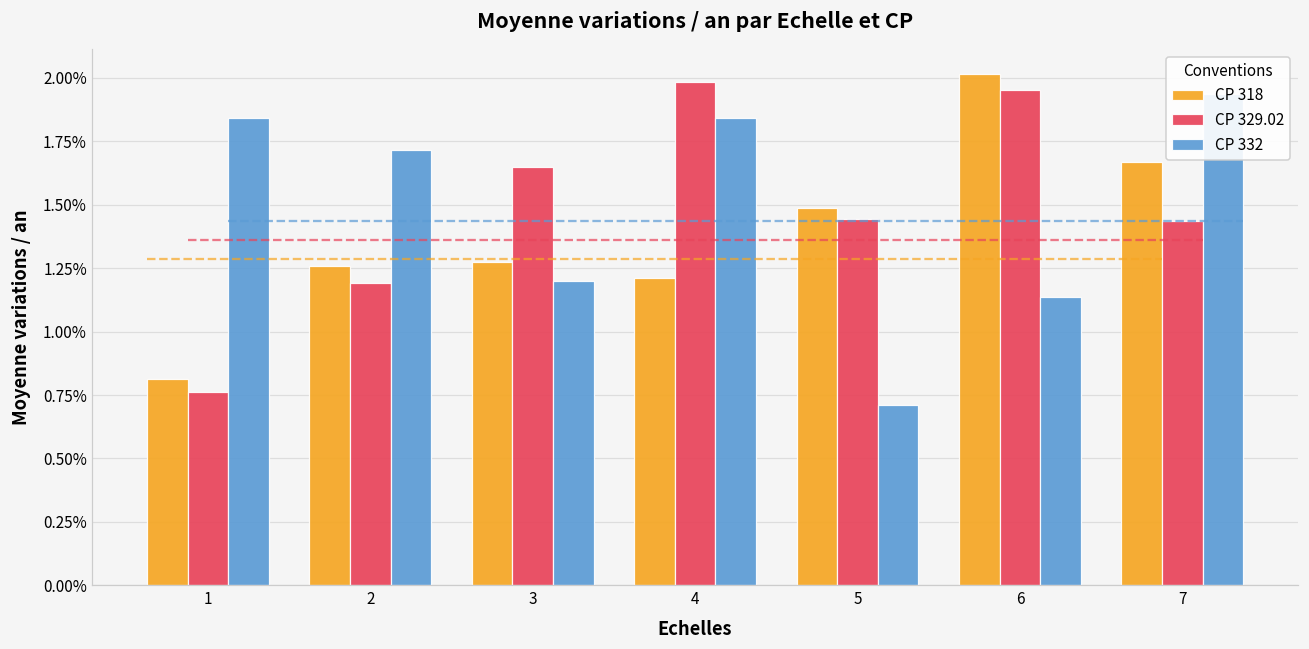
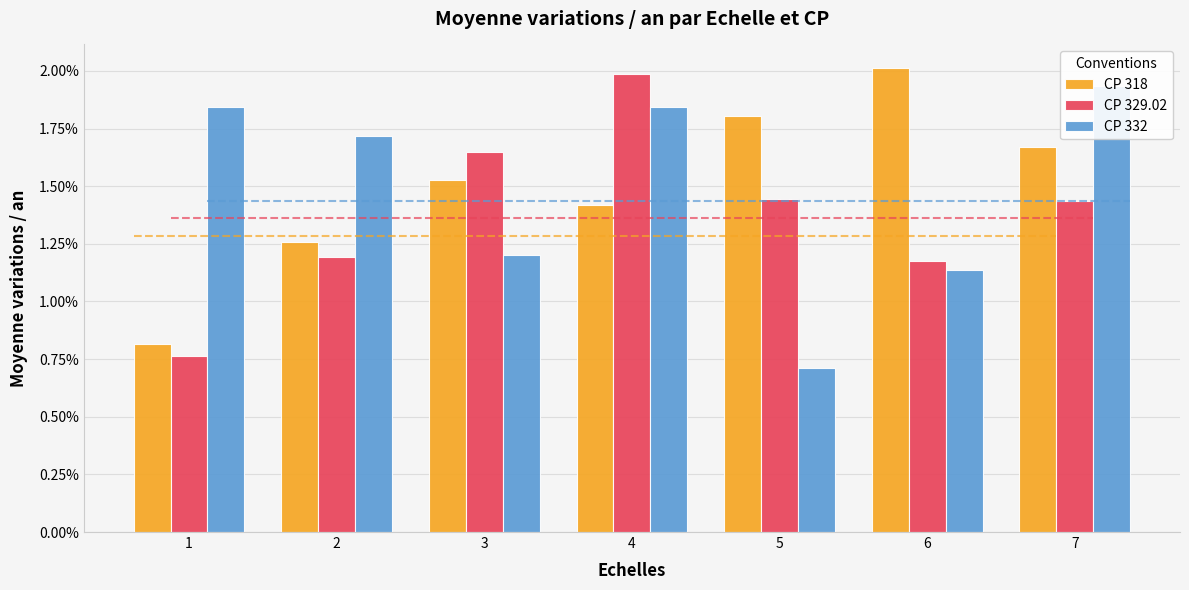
  {
    "CP 318": {
      "1": "0.81%",
      "2": "1.26%",
-     "3": "1.27%",
-     "4": "1.21%",
-     "5": "1.49%",
+     "3": "1.53%",
+     "4": "1.42%",
+     "5": "1.81%",
      "6": "2.01%",
      "7": "1.67%"
    },
    "CP 329.02": {
      "1": "0.76%",
      "2": "1.19%",
      "3": "1.65%",
      "4": "1.98%",
      "5": "1.45%",
-     "6": "1.95%",
+     "6": "1.17%",
      "7": "1.44%"
    },
    "CP 332": {
      "1": "1.84%",
      "2": "1.72%",
      "3": "1.20%",
      "4": "1.84%",
      "5": "0.71%",
      "6": "1.14%"
    }
  }
